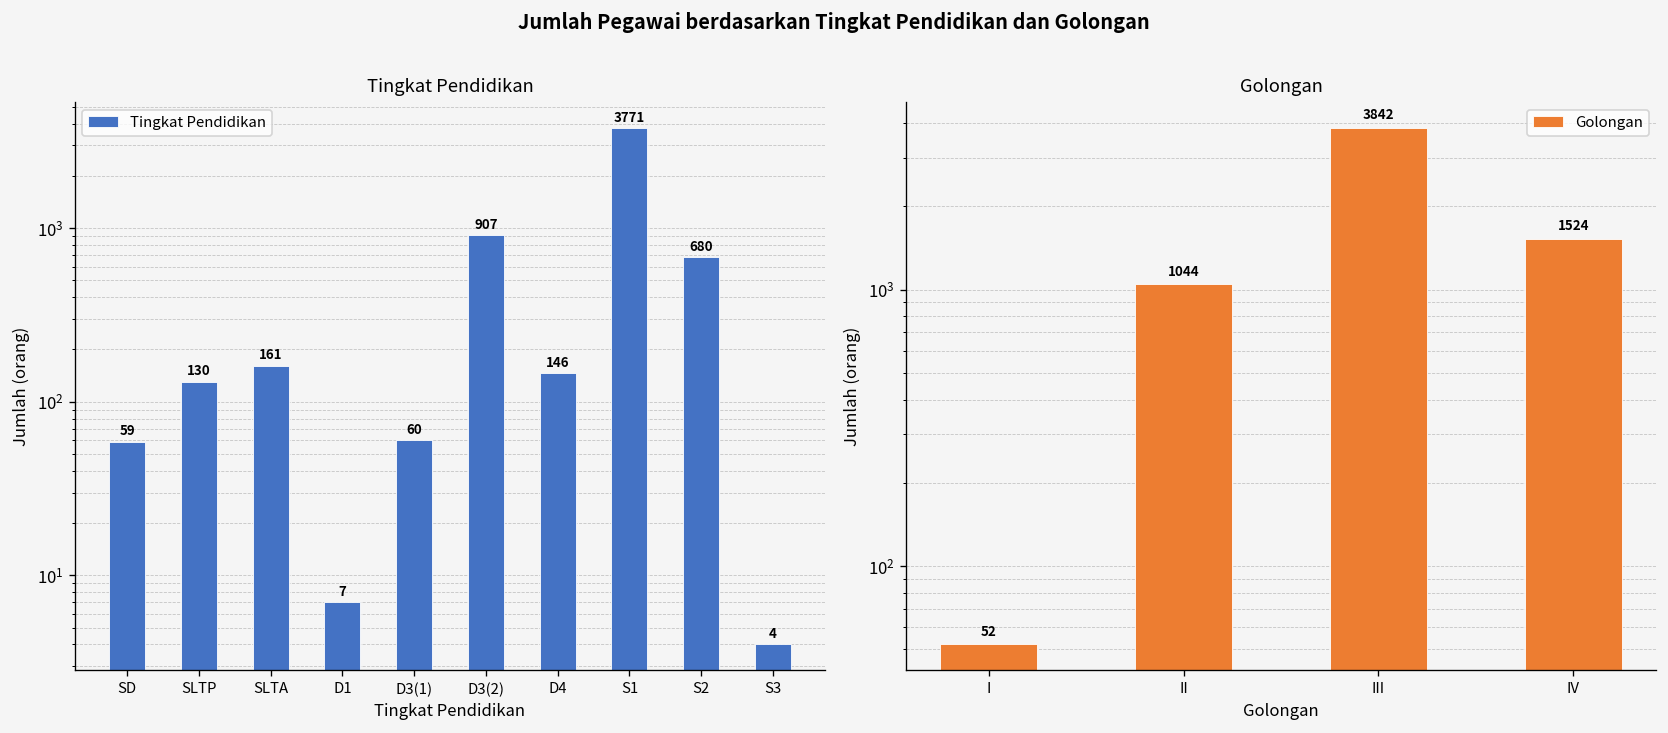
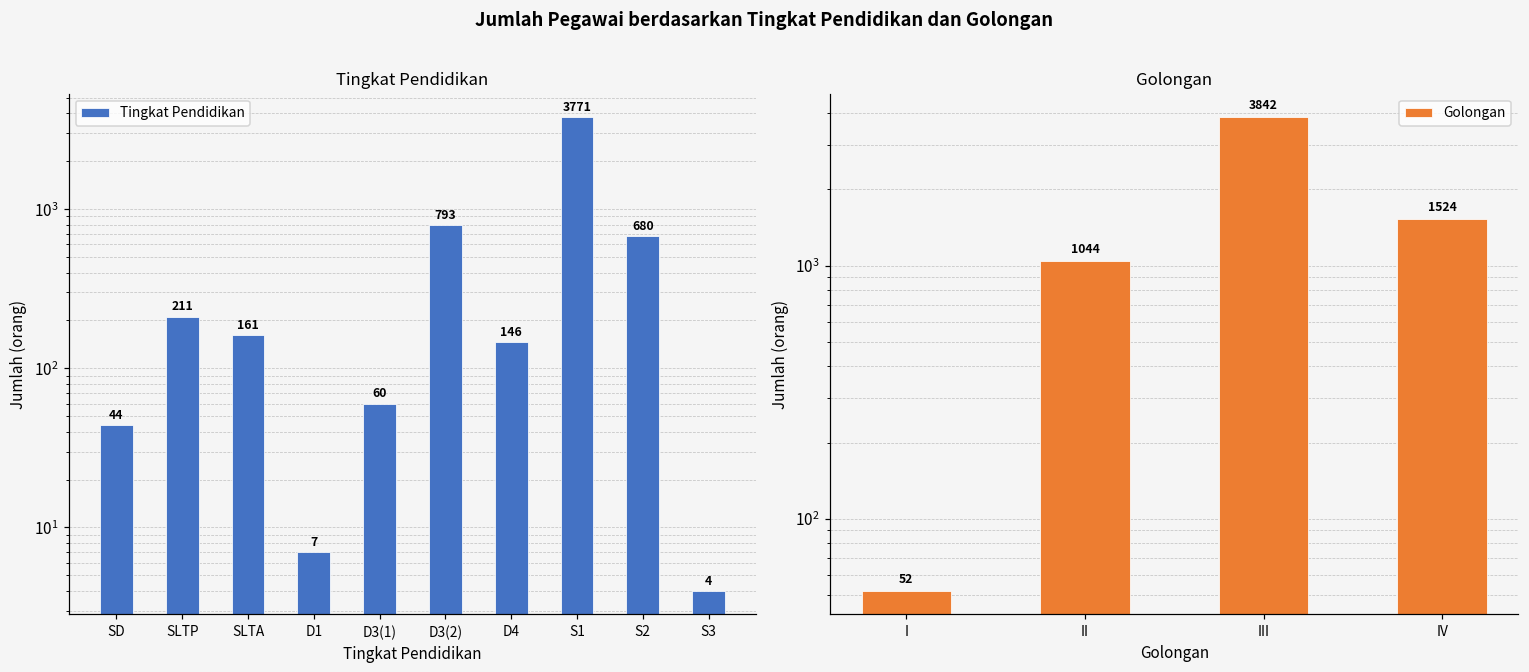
  {
    "Tingkat Pendidikan": {
-     "SD": 59,
-     "SLTP": 130,
+     "SD": 44,
+     "SLTP": 211,
      "SLTA": 161,
      "D1": 7,
      "D3(1)": 60,
-     "D3(2)": 907,
+     "D3(2)": 793,
      "D4": 146,
      "S1": 3771,
      "S2": 680,
      "S3": 4
    },
    "Golongan": {
      "I": 52,
      "II": 1044,
      "III": 3842,
      "IV": 1524
    }
  }
